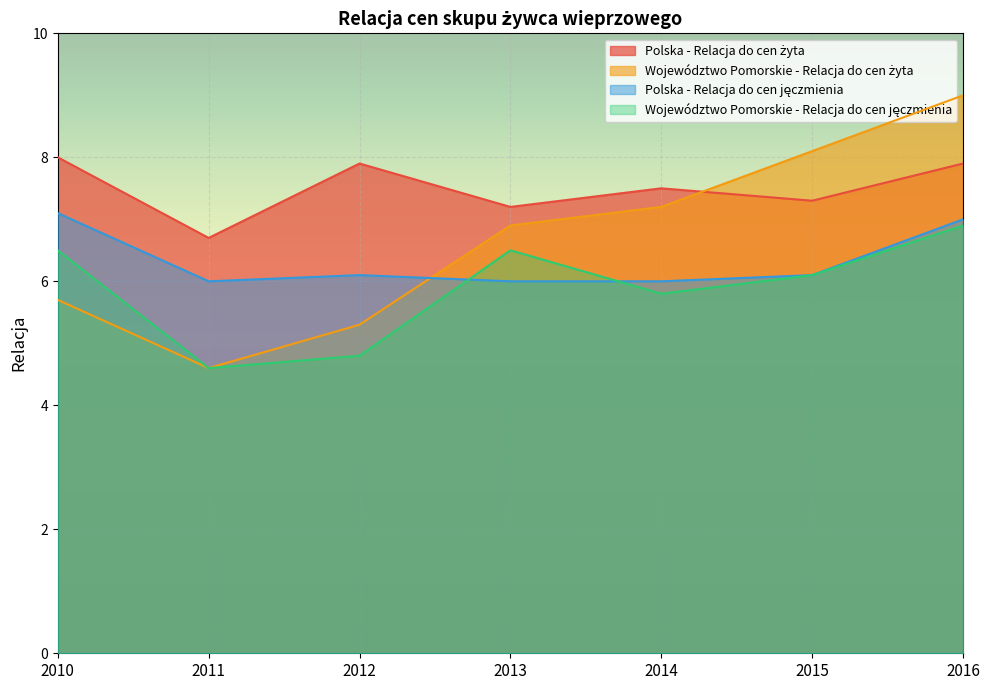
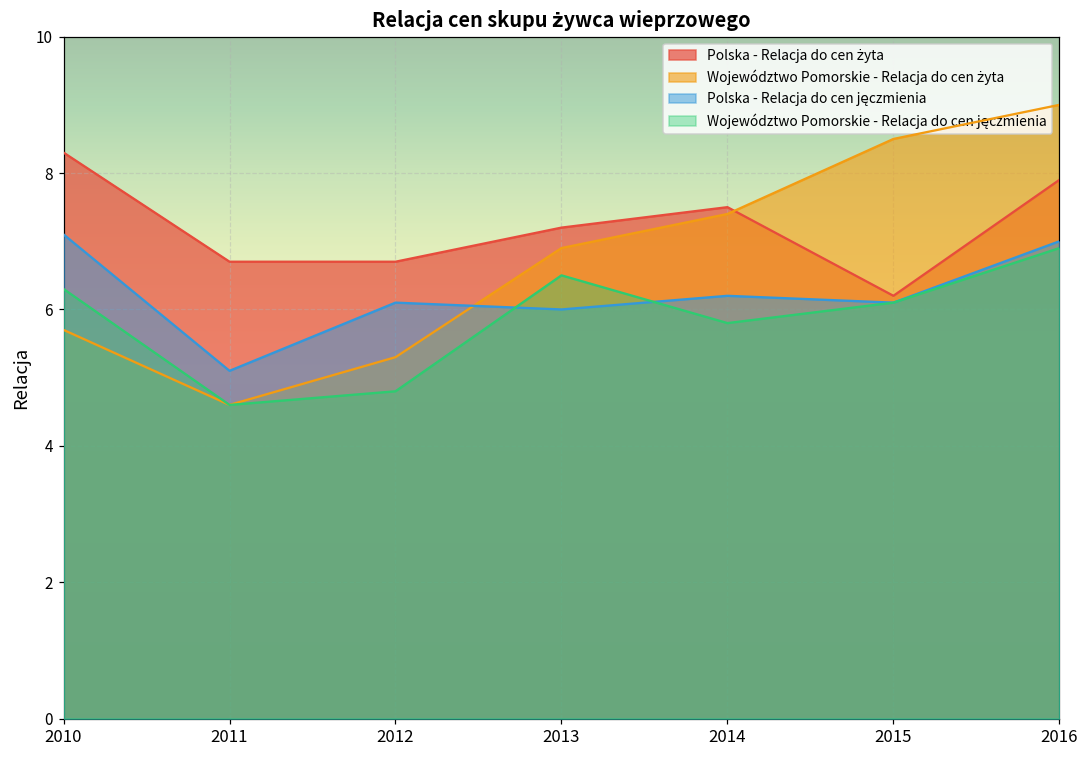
  {
    "Polska - Relacja do cen żyta": {
-     "2010": 8.0,
+     "2010": 8.3,
      "2011": 6.7,
-     "2012": 7.9,
+     "2012": 6.7,
      "2013": 7.2,
      "2014": 7.5,
-     "2015": 7.3,
+     "2015": 6.2,
      "2016": 7.9
    },
    "Województwo Pomorskie - Relacja do cen żyta": {
      "2010": 5.7,
      "2012": 5.3,
      "2013": 6.9,
-     "2014": 7.2,
-     "2015": 8.1,
+     "2014": 7.4,
+     "2015": 8.5,
      "2016": 9.0
    },
    "Polska - Relacja do cen jęczmienia": {
      "2010": 7.1,
-     "2011": 6.0,
+     "2011": 5.1,
      "2012": 6.1,
      "2013": 6.0,
-     "2014": 6.0,
+     "2014": 6.2,
      "2016": 7.0
    },
    "Województwo Pomorskie - Relacja do cen jęczmienia": {
-     "2010": 6.5,
+     "2010": 6.3,
      "2012": 4.8,
      "2013": 6.5,
      "2014": 5.8,
      "2016": 6.9
    }
  }
